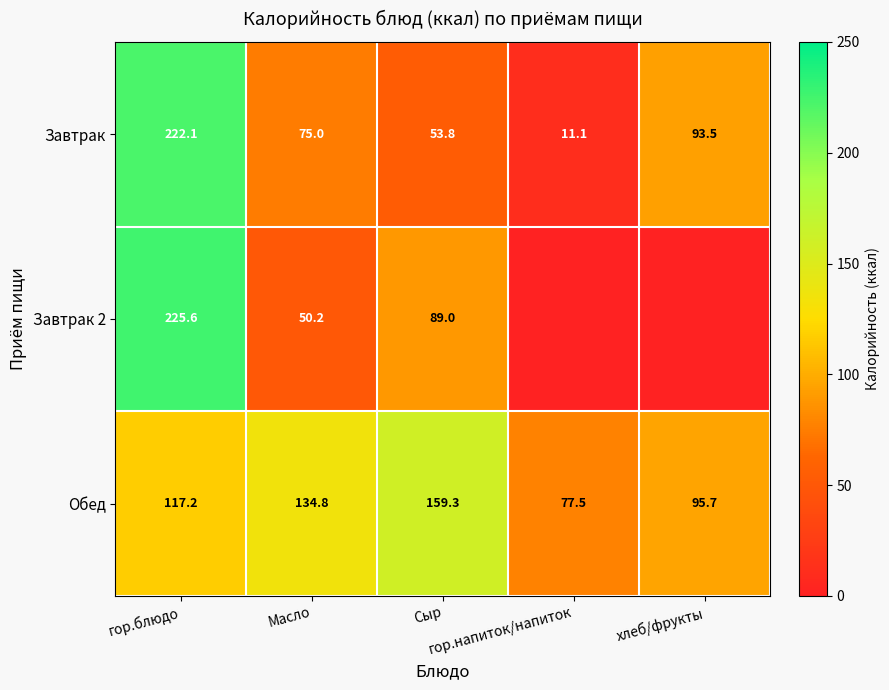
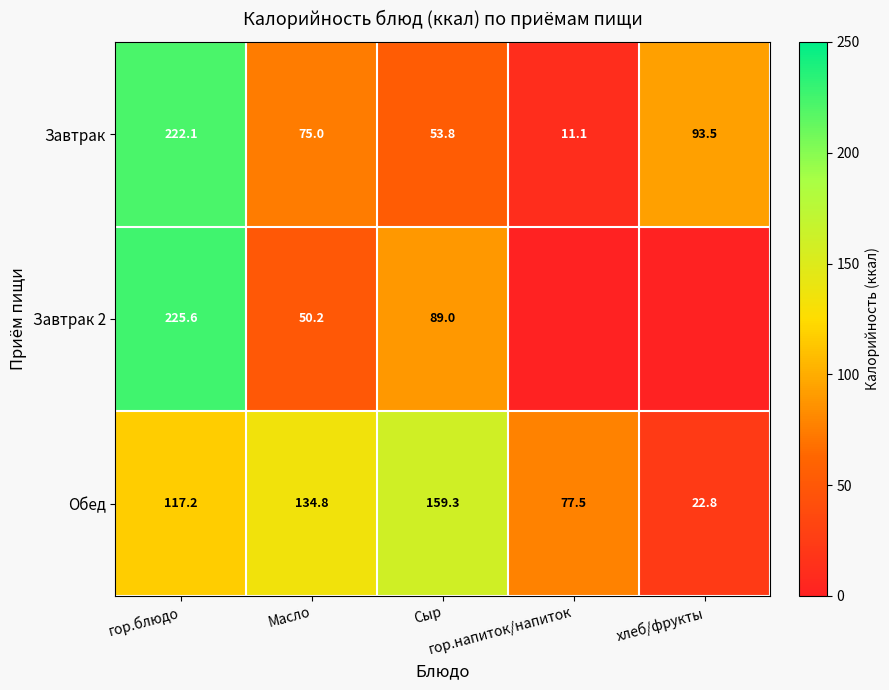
  {
    "Завтрак": {
      "гор.блюдо": 222.1,
      "Масло": 75.0,
      "Сыр": 53.8,
      "гор.напиток/напиток": 11.1,
      "хлеб/фрукты": 93.5
    },
    "Завтрак 2": {
      "гор.блюдо": 225.6,
      "Масло": 50.2,
      "Сыр": 89.0
    },
    "Обед": {
      "гор.блюдо": 117.2,
      "Масло": 134.8,
      "Сыр": 159.3,
      "гор.напиток/напиток": 77.5,
-     "хлеб/фрукты": 95.7
+     "хлеб/фрукты": 22.8
    }
  }
